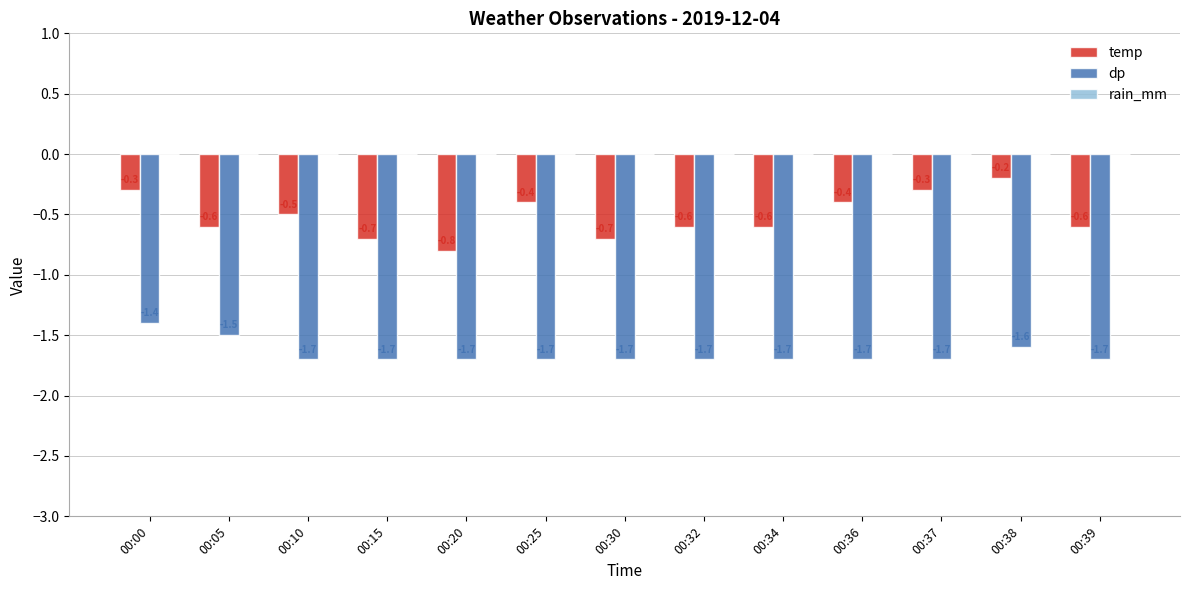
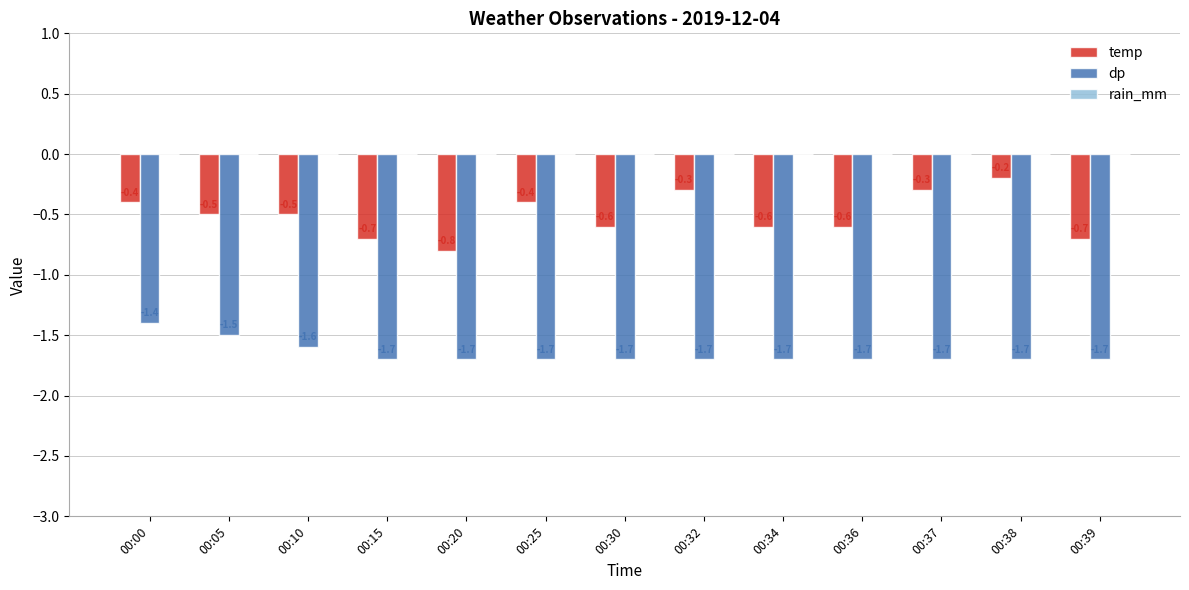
  {
    "temp": {
-     "00:00": -0.3,
-     "00:05": -0.6,
+     "00:00": -0.4,
+     "00:05": -0.5,
      "00:10": -0.5,
      "00:15": -0.7,
      "00:20": -0.8,
      "00:25": -0.4,
-     "00:30": -0.7,
-     "00:32": -0.6,
+     "00:30": -0.6,
+     "00:32": -0.3,
      "00:34": -0.6,
-     "00:36": -0.4,
+     "00:36": -0.6,
      "00:37": -0.3,
      "00:38": -0.2,
-     "00:39": -0.6
+     "00:39": -0.7
    },
    "dp": {
      "00:00": -1.4,
      "00:05": -1.5,
-     "00:10": -1.7,
+     "00:10": -1.6,
      "00:15": -1.7,
      "00:20": -1.7,
      "00:25": -1.7,
      "00:30": -1.7,
      "00:32": -1.7,
      "00:34": -1.7,
      "00:36": -1.7,
      "00:37": -1.7,
-     "00:38": -1.6,
+     "00:38": -1.7,
      "00:39": -1.7
    },
    "rain_mm": {
      "00:00": 0.0,
      "00:05": 0.0,
      "00:10": 0.0,
      "00:15": 0.0,
      "00:20": 0.0,
      "00:25": 0.0,
      "00:30": 0.0,
      "00:32": 0.0,
      "00:34": 0.0,
      "00:36": 0.0,
      "00:37": 0.0,
      "00:38": 0.0,
      "00:39": 0.0
    }
  }
